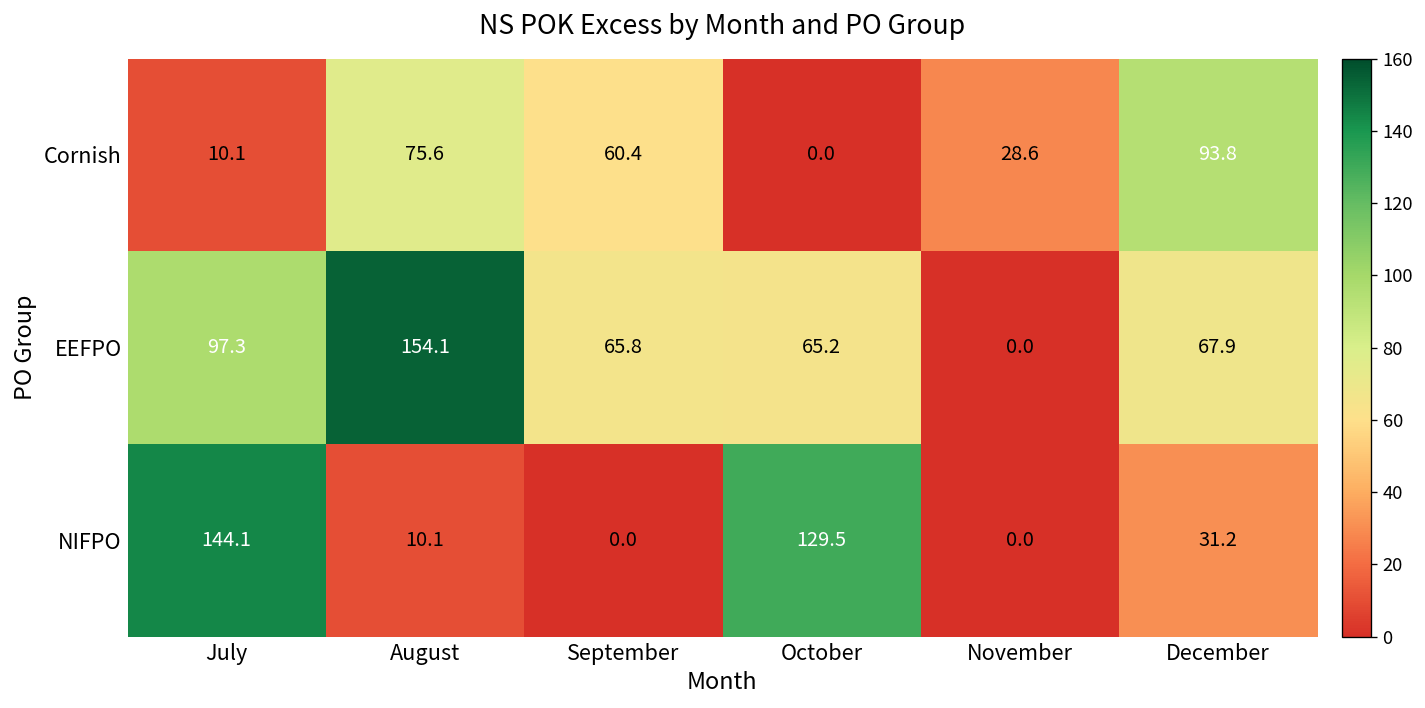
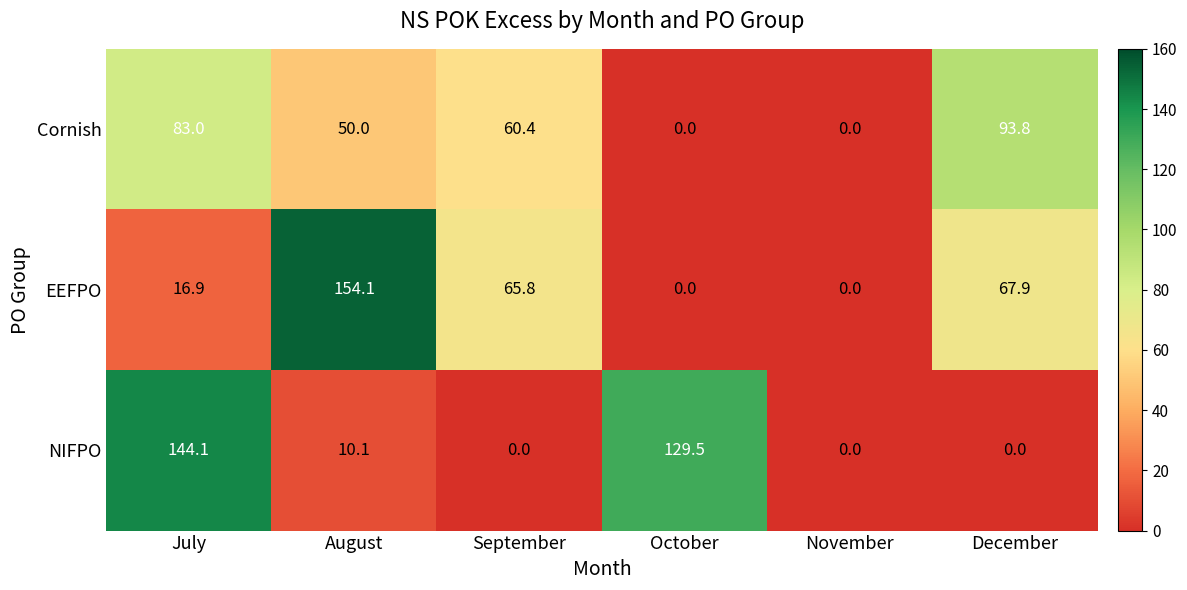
  {
    "Cornish": {
-     "July": 10.1,
-     "August": 75.6,
+     "July": 83.0,
+     "August": 50.0,
      "September": 60.4,
      "October": 0.0,
-     "November": 28.6,
+     "November": 0.0,
      "December": 93.8
    },
    "EEFPO": {
-     "July": 97.3,
+     "July": 16.9,
      "August": 154.1,
      "September": 65.8,
-     "October": 65.2,
+     "October": 0.0,
      "November": 0.0,
      "December": 67.9
    },
    "NIFPO": {
      "July": 144.1,
      "August": 10.1,
      "September": 0.0,
      "October": 129.5,
      "November": 0.0,
-     "December": 31.2
+     "December": 0.0
    }
  }
